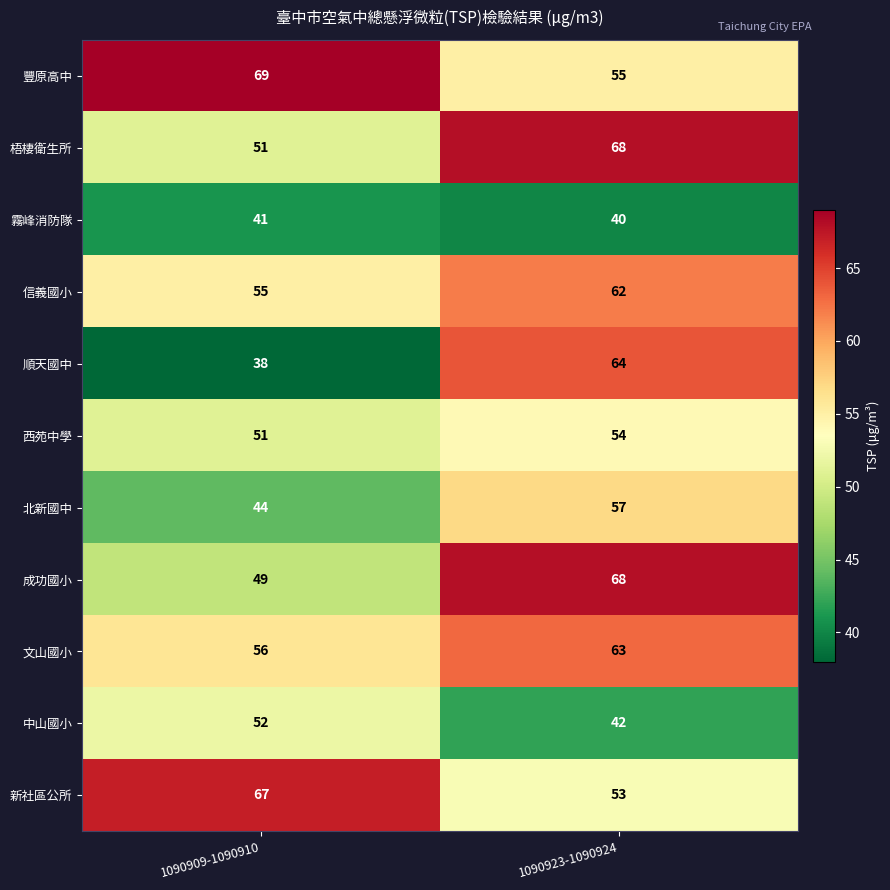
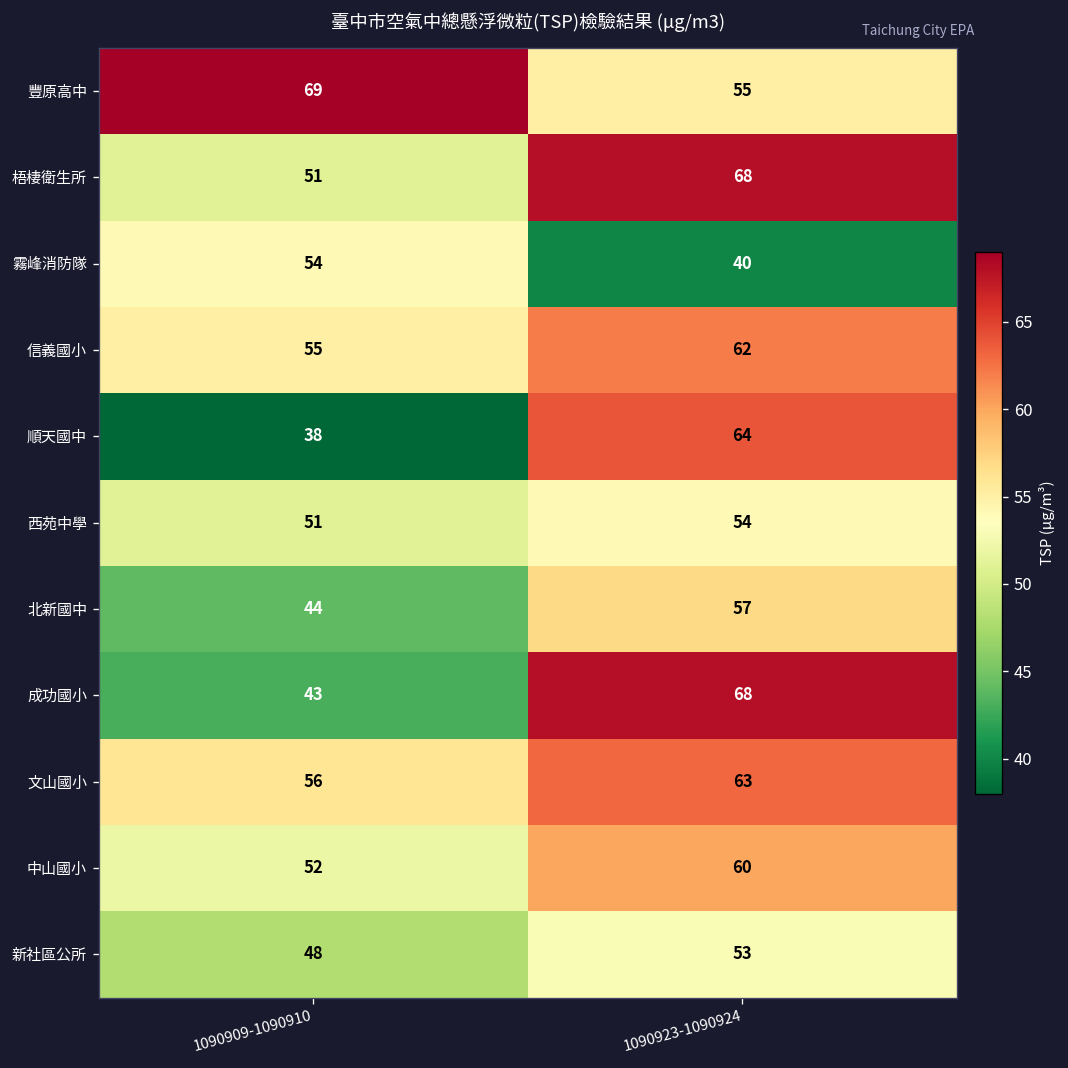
  {
    "豐原高中": {
      "1090909-1090910": 69,
      "1090923-1090924": 55
    },
    "梧棲衛生所": {
      "1090909-1090910": 51,
      "1090923-1090924": 68
    },
    "霧峰消防隊": {
-     "1090909-1090910": 41,
+     "1090909-1090910": 54,
      "1090923-1090924": 40
    },
    "信義國小": {
      "1090909-1090910": 55,
      "1090923-1090924": 62
    },
    "順天國中": {
      "1090909-1090910": 38,
      "1090923-1090924": 64
    },
    "西苑中學": {
      "1090909-1090910": 51,
      "1090923-1090924": 54
    },
    "北新國中": {
      "1090909-1090910": 44,
      "1090923-1090924": 57
    },
    "成功國小": {
-     "1090909-1090910": 49,
+     "1090909-1090910": 43,
      "1090923-1090924": 68
    },
    "文山國小": {
      "1090909-1090910": 56,
      "1090923-1090924": 63
    },
    "中山國小": {
      "1090909-1090910": 52,
-     "1090923-1090924": 42
+     "1090923-1090924": 60
    },
    "新社區公所": {
-     "1090909-1090910": 67,
+     "1090909-1090910": 48,
      "1090923-1090924": 53
    }
  }
